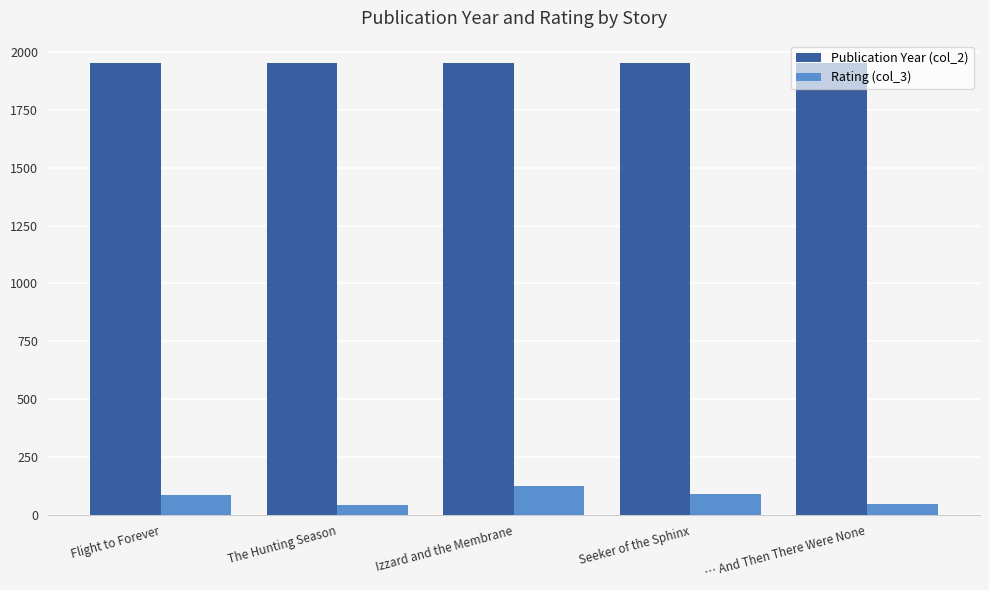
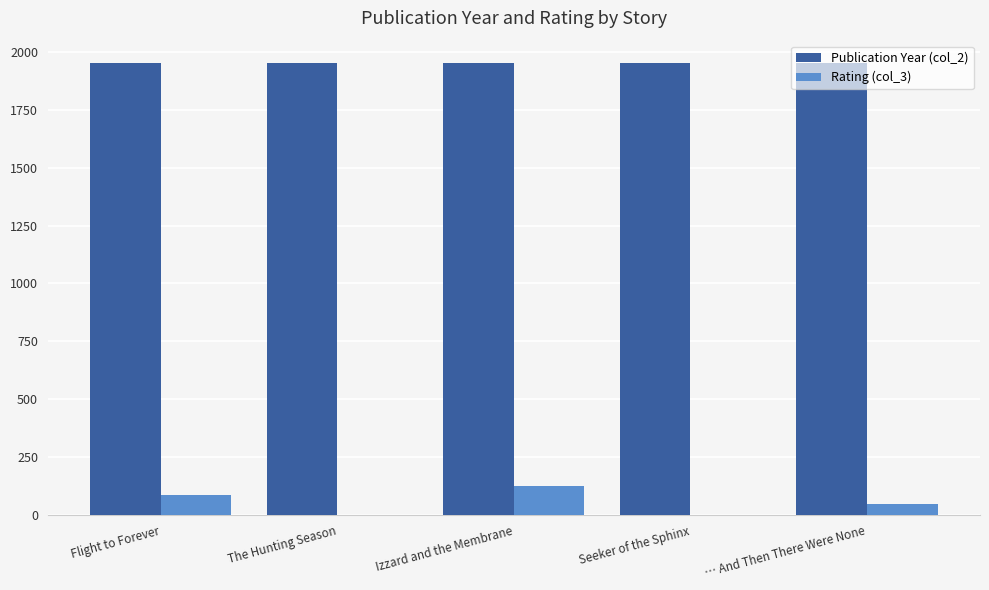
  {
    "Publication Year (col_2)": {
      "Flight to Forever": 1950,
      "The Hunting Season": 1950,
      "Izzard and the Membrane": 1950,
      "Seeker of the Sphinx": 1950
    },
    "Rating (col_3)": {
      "Flight to Forever": 80,
-     "The Hunting Season": 40,
+     "The Hunting Season": 0,
      "Izzard and the Membrane": 130,
-     "Seeker of the Sphinx": 90,
+     "Seeker of the Sphinx": 0,
      "… And Then There Were None": 50
    }
  }
